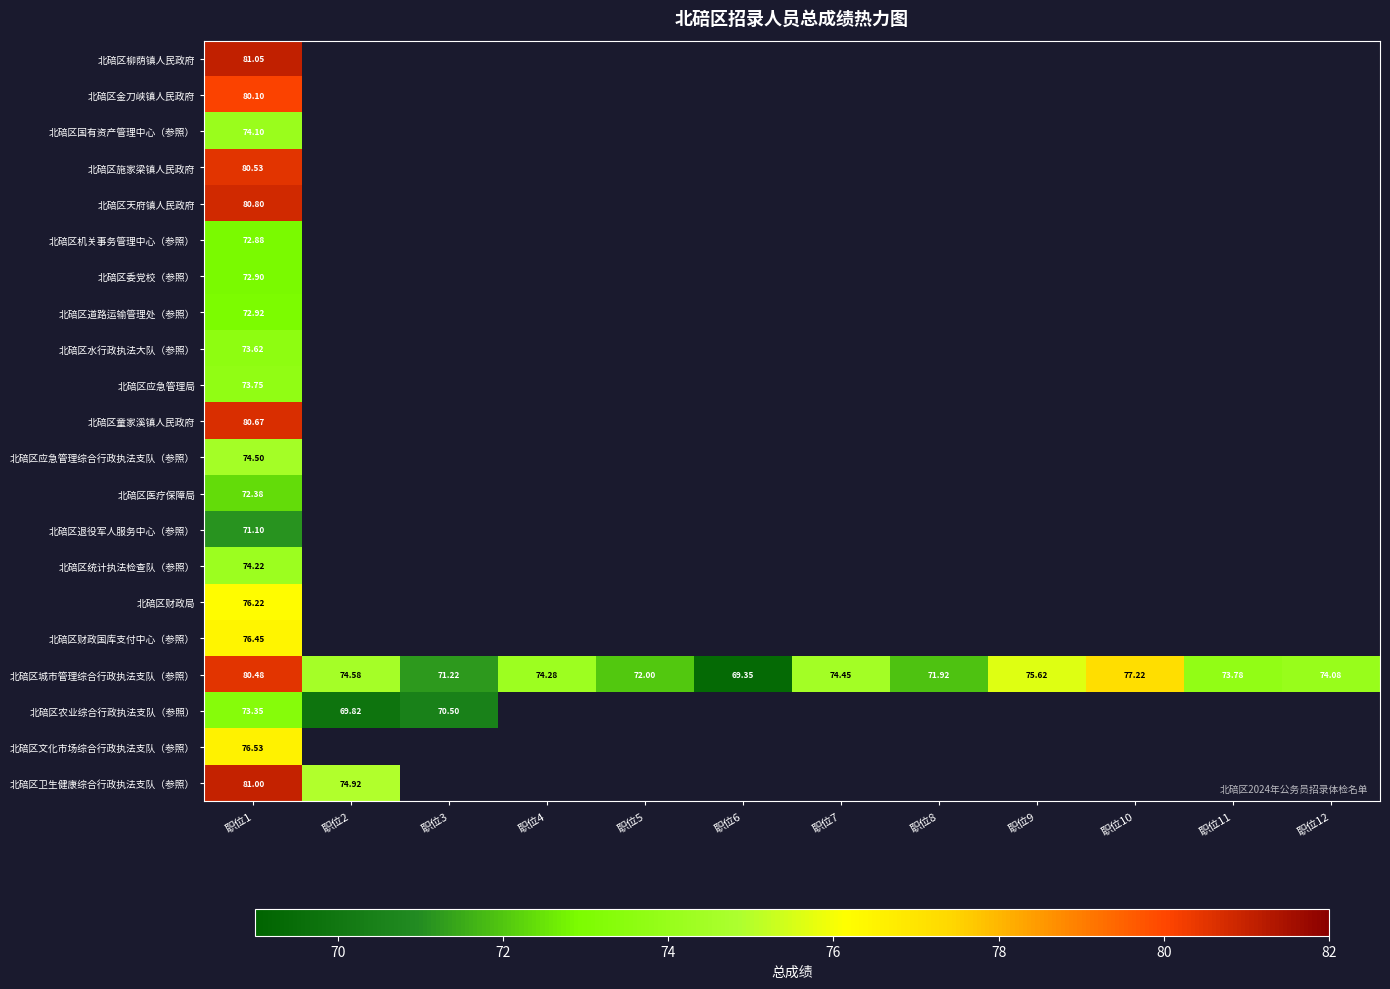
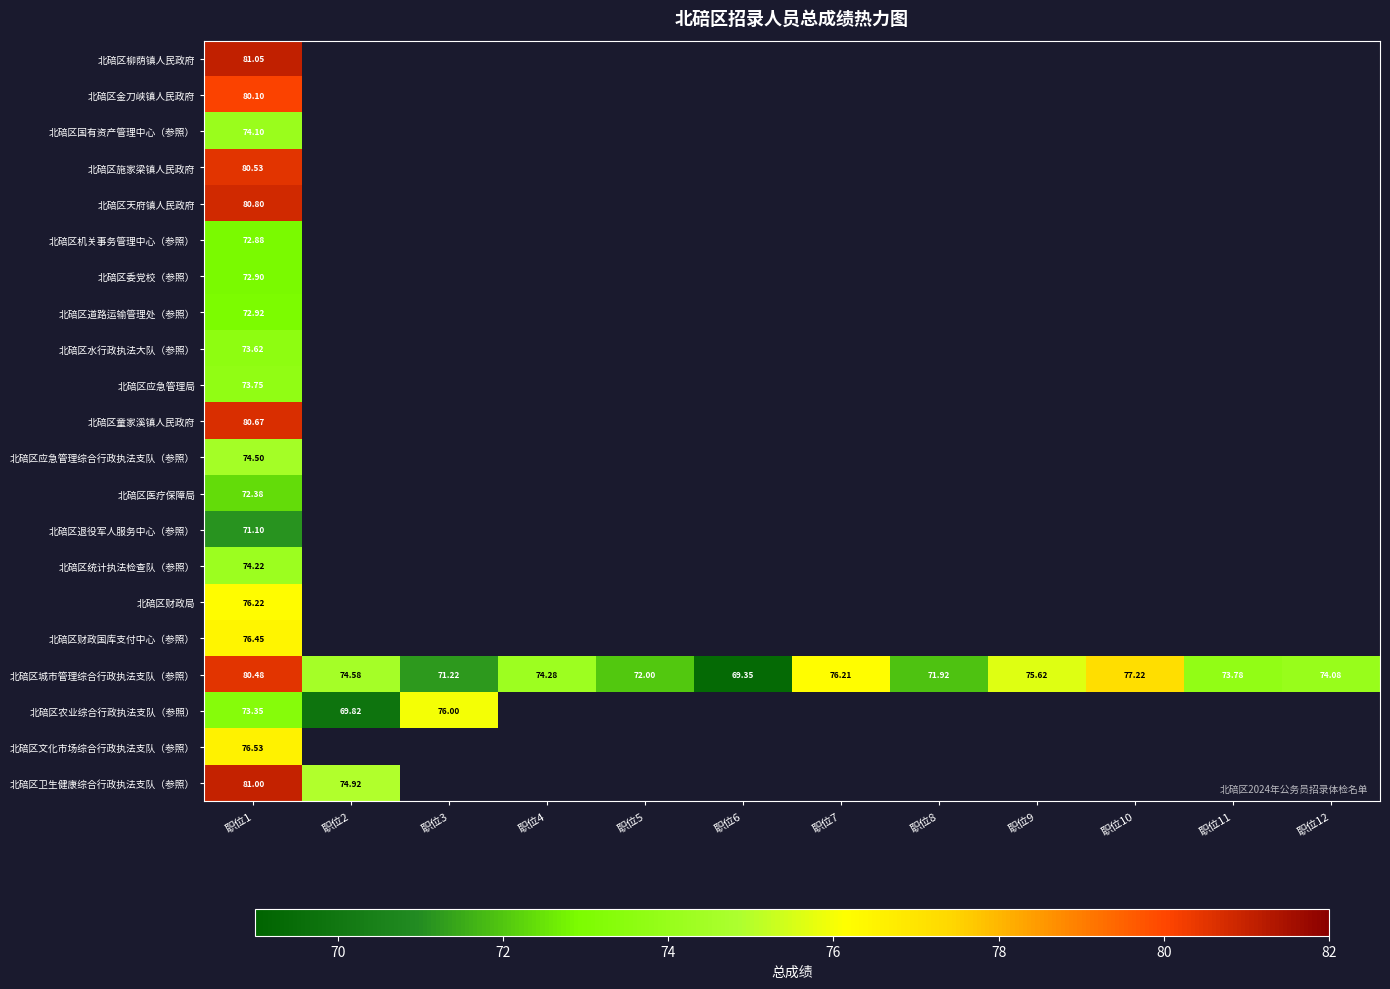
  {
    "北碚区柳荫镇人民政府": {
      "职位1": 81.05
    },
    "北碚区金刀峡镇人民政府": {
      "职位1": 80.10
    },
    "北碚区国有资产管理中心（参照）": {
      "职位1": 74.10
    },
    "北碚区施家梁镇人民政府": {
      "职位1": 80.53
    },
    "北碚区天府镇人民政府": {
      "职位1": 80.80
    },
    "北碚区机关事务管理中心（参照）": {
      "职位1": 72.88
    },
    "北碚区委党校（参照）": {
      "职位1": 72.90
    },
    "北碚区道路运输管理处（参照）": {
      "职位1": 72.92
    },
    "北碚区水行政执法大队（参照）": {
      "职位1": 73.62
    },
    "北碚区应急管理局": {
      "职位1": 73.75
    },
    "北碚区童家溪镇人民政府": {
      "职位1": 80.67
    },
    "北碚区应急管理综合行政执法支队（参照）": {
      "职位1": 74.50
    },
    "北碚区医疗保障局": {
      "职位1": 72.38
    },
    "北碚区退役军人服务中心（参照）": {
      "职位1": 71.10
    },
    "北碚区统计执法检查队（参照）": {
      "职位1": 74.22
    },
    "北碚区财政局": {
      "职位1": 76.22
    },
    "北碚区财政国库支付中心（参照）": {
      "职位1": 76.45
    },
    "北碚区城市管理综合行政执法支队（参照）": {
      "职位1": 80.48,
      "职位2": 74.58,
      "职位3": 71.22,
      "职位4": 74.28,
      "职位5": 72.00,
      "职位6": 69.35,
-     "职位7": 74.45,
+     "职位7": 76.21,
      "职位8": 71.92,
      "职位9": 75.62,
      "职位10": 77.22,
      "职位11": 73.78,
      "职位12": 74.08
    },
    "北碚区农业综合行政执法支队（参照）": {
      "职位1": 73.35,
      "职位2": 69.82,
-     "职位3": 70.50
+     "职位3": 76.00
    },
    "北碚区文化市场综合行政执法支队（参照）": {
      "职位1": 76.53
    },
    "北碚区卫生健康综合行政执法支队（参照）": {
      "职位1": 81.00,
      "职位2": 74.92
    }
  }
